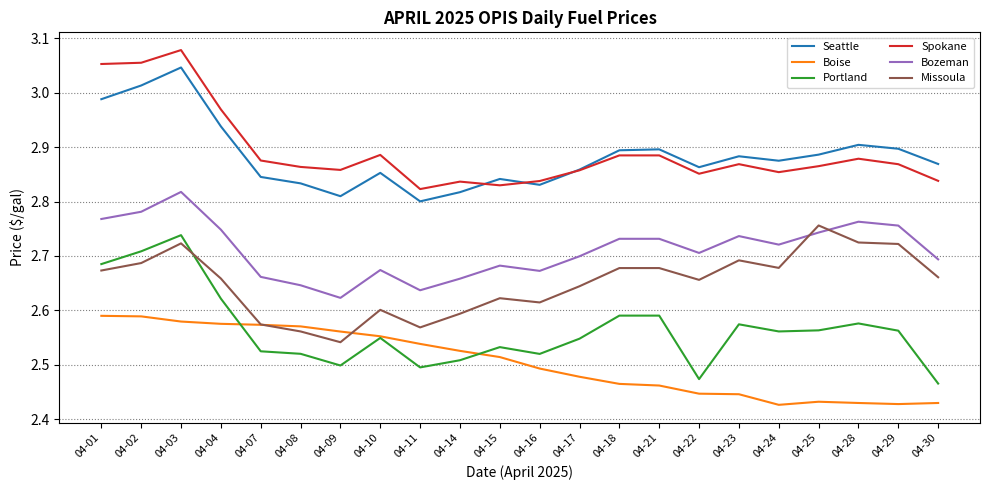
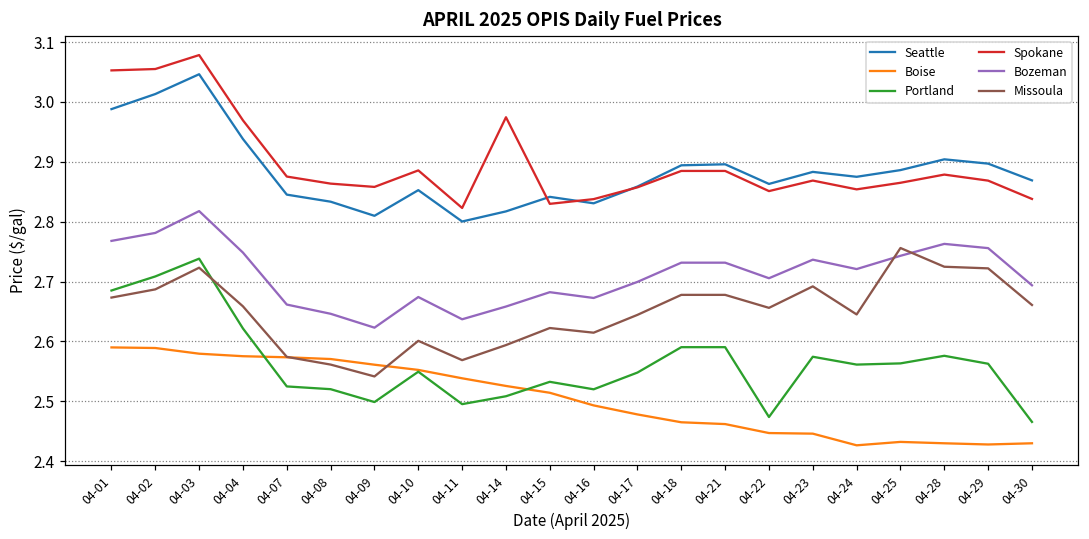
  {
    "Seattle": {
      "04-01": 2.99,
      "04-02": 3.01,
      "04-03": 3.05,
      "04-04": 2.94,
      "04-07": 2.85,
      "04-08": 2.83,
      "04-09": 2.81,
      "04-10": 2.85,
      "04-11": 2.80,
      "04-14": 2.82,
      "04-15": 2.84,
      "04-16": 2.83,
      "04-18": 2.89,
      "04-21": 2.90,
      "04-22": 2.86,
      "04-23": 2.88,
      "04-24": 2.88,
      "04-25": 2.89,
      "04-28": 2.90,
      "04-29": 2.90,
      "04-30": 2.87
    },
    "Boise": {
      "04-01": 2.59,
      "04-02": 2.59,
      "04-03": 2.58,
      "04-04": 2.58,
      "04-08": 2.57,
      "04-09": 2.56,
      "04-11": 2.54,
      "04-14": 2.53,
      "04-15": 2.51,
      "04-16": 2.49,
      "04-17": 2.48,
      "04-18": 2.46,
      "04-21": 2.46,
      "04-22": 2.45,
      "04-23": 2.45,
      "04-24": 2.43,
      "04-25": 2.43,
      "04-28": 2.43,
      "04-29": 2.43,
      "04-30": 2.43
    },
    "Portland": {
      "04-01": 2.69,
      "04-02": 2.71,
      "04-03": 2.74,
      "04-04": 2.62,
      "04-07": 2.52,
      "04-08": 2.52,
      "04-09": 2.50,
      "04-11": 2.50,
      "04-14": 2.51,
      "04-15": 2.53,
      "04-16": 2.52,
      "04-17": 2.55,
      "04-18": 2.59,
      "04-21": 2.59,
      "04-22": 2.47,
      "04-23": 2.57,
      "04-24": 2.56,
      "04-25": 2.56,
      "04-28": 2.58,
      "04-29": 2.56,
      "04-30": 2.47
    },
    "Spokane": {
      "04-01": 3.05,
      "04-02": 3.06,
      "04-03": 3.08,
      "04-04": 2.97,
      "04-07": 2.88,
      "04-08": 2.86,
      "04-09": 2.86,
      "04-10": 2.89,
      "04-11": 2.82,
-     "04-14": 2.84,
+     "04-14": 2.97,
      "04-15": 2.83,
      "04-16": 2.84,
      "04-18": 2.88,
      "04-21": 2.88,
      "04-22": 2.85,
      "04-23": 2.87,
      "04-24": 2.85,
      "04-25": 2.87,
      "04-28": 2.88,
      "04-29": 2.87,
      "04-30": 2.84
    },
    "Bozeman": {
      "04-01": 2.77,
      "04-02": 2.78,
      "04-03": 2.82,
      "04-04": 2.75,
      "04-07": 2.66,
      "04-08": 2.65,
      "04-09": 2.62,
      "04-10": 2.67,
      "04-11": 2.64,
      "04-14": 2.66,
      "04-15": 2.68,
      "04-16": 2.67,
      "04-17": 2.70,
      "04-18": 2.73,
      "04-21": 2.73,
      "04-22": 2.71,
      "04-23": 2.74,
      "04-24": 2.72,
      "04-25": 2.74,
      "04-28": 2.76,
      "04-29": 2.76,
      "04-30": 2.69
    },
    "Missoula": {
      "04-01": 2.67,
      "04-02": 2.69,
      "04-03": 2.72,
      "04-04": 2.66,
      "04-08": 2.56,
      "04-09": 2.54,
      "04-10": 2.60,
      "04-11": 2.57,
      "04-14": 2.59,
      "04-15": 2.62,
      "04-16": 2.61,
      "04-17": 2.64,
      "04-18": 2.68,
      "04-21": 2.68,
      "04-22": 2.66,
      "04-23": 2.69,
-     "04-24": 2.68,
+     "04-24": 2.65,
      "04-25": 2.76,
      "04-28": 2.72,
      "04-29": 2.72,
      "04-30": 2.66
    }
  }
